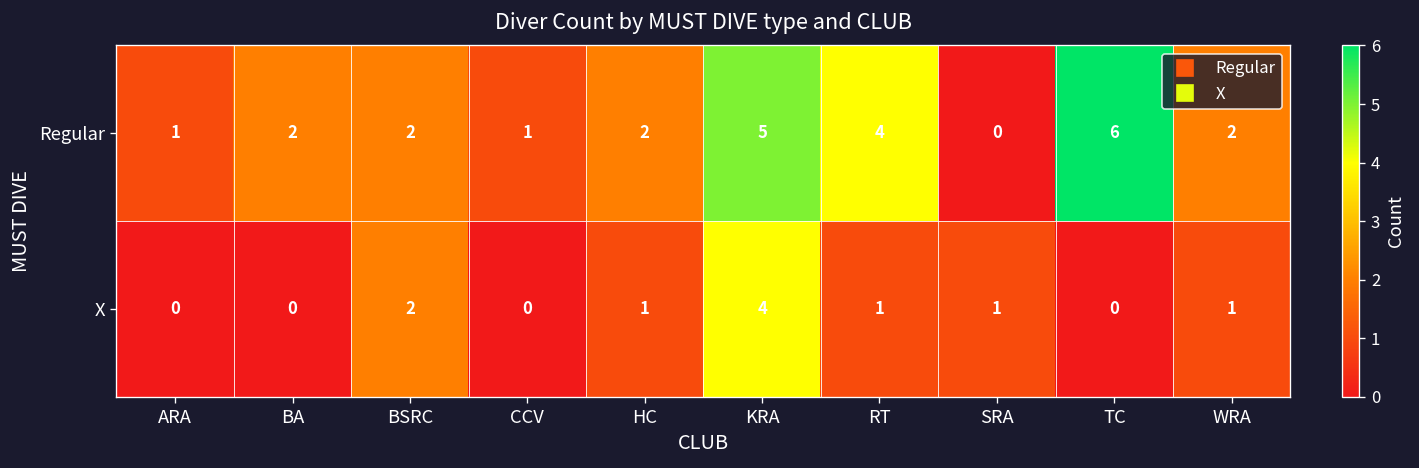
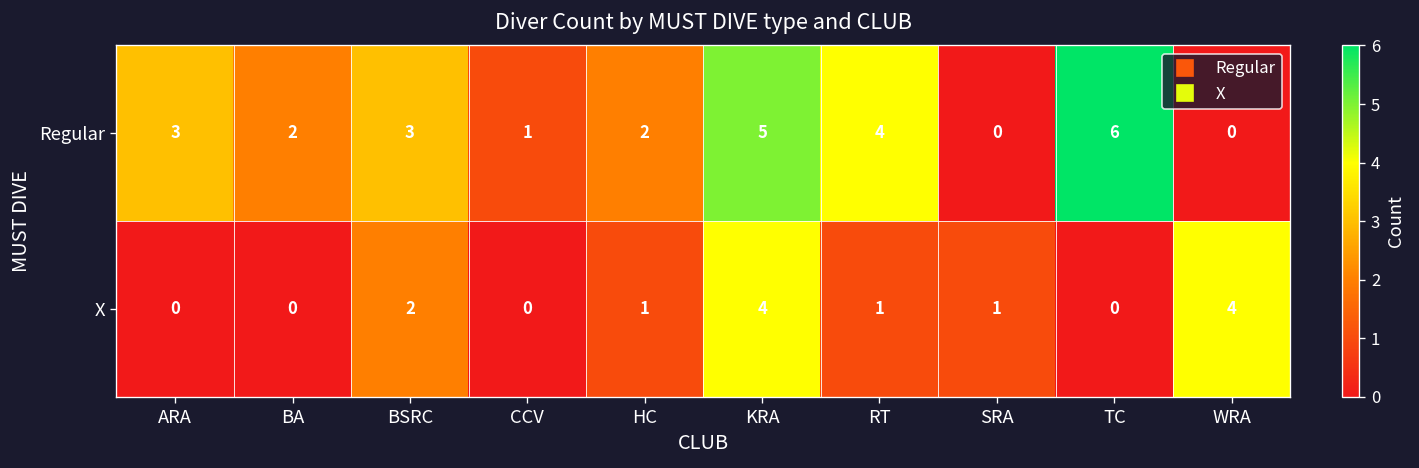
  {
    "Regular": {
-     "ARA": 1,
+     "ARA": 3,
      "BA": 2,
-     "BSRC": 2,
+     "BSRC": 3,
      "CCV": 1,
      "HC": 2,
      "KRA": 5,
      "RT": 4,
      "SRA": 0,
      "TC": 6,
-     "WRA": 2
+     "WRA": 0
    },
    "X": {
      "ARA": 0,
      "BA": 0,
      "BSRC": 2,
      "CCV": 0,
      "HC": 1,
      "KRA": 4,
      "RT": 1,
      "SRA": 1,
      "TC": 0,
-     "WRA": 1
+     "WRA": 4
    }
  }
